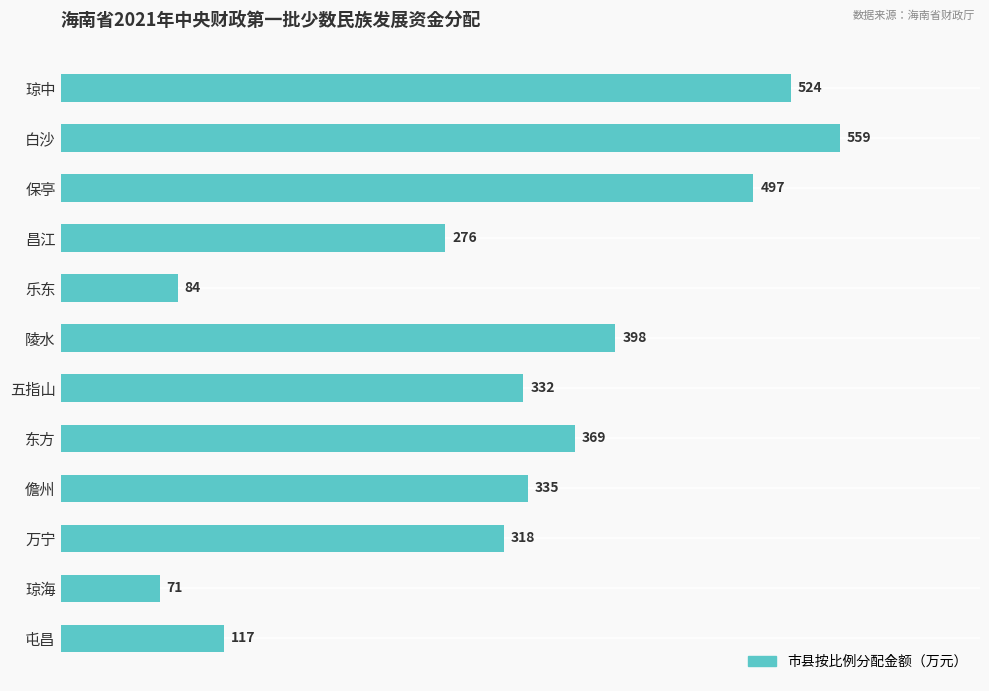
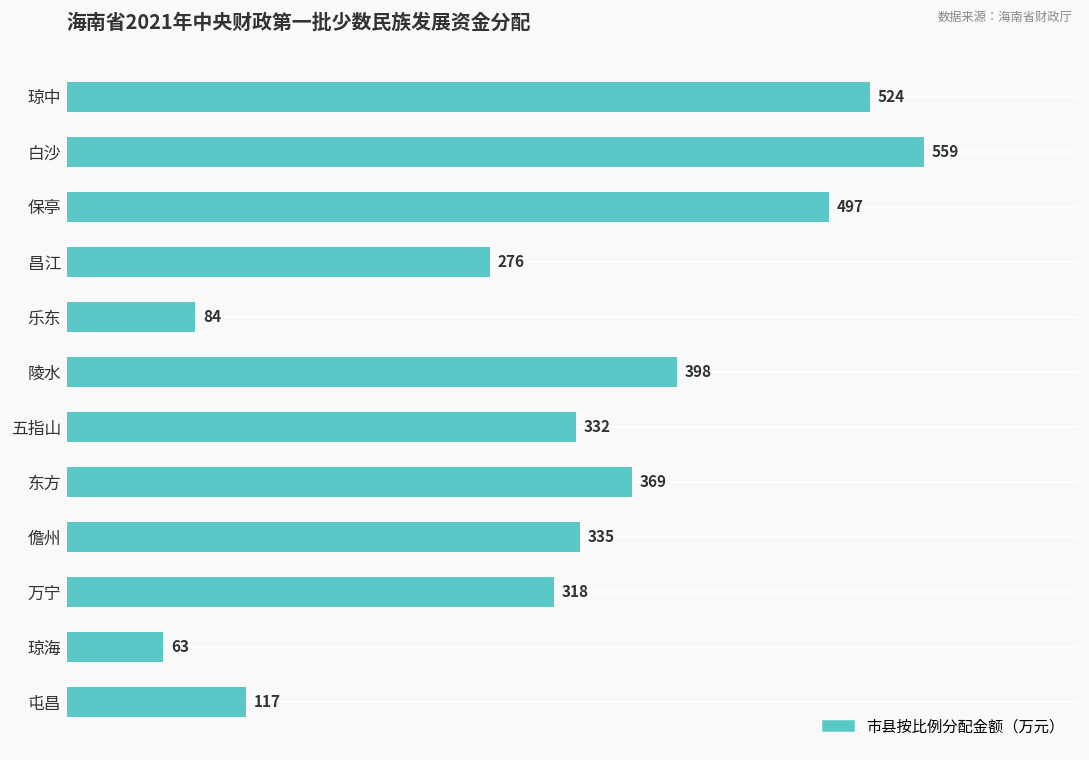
  {
    "琼中": 524,
    "白沙": 559,
    "保亭": 497,
    "昌江": 276,
    "乐东": 84,
    "陵水": 398,
    "五指山": 332,
    "东方": 369,
    "儋州": 335,
    "万宁": 318,
-   "琼海": 71,
+   "琼海": 63,
    "屯昌": 117
  }
